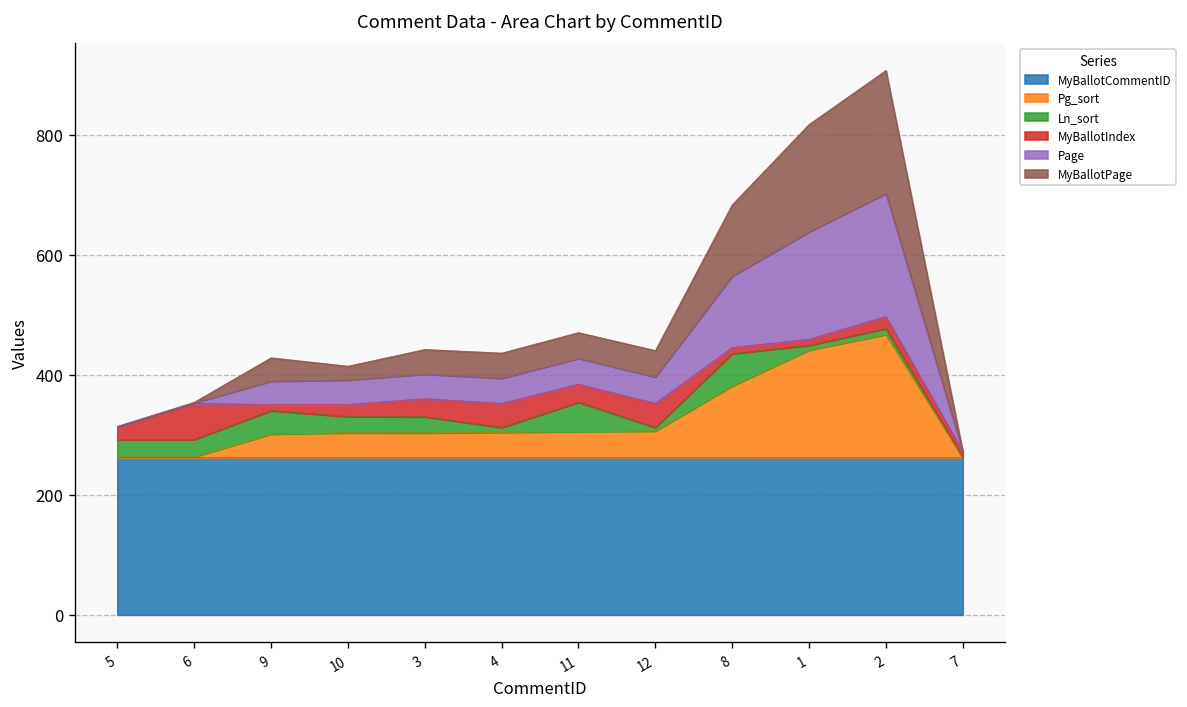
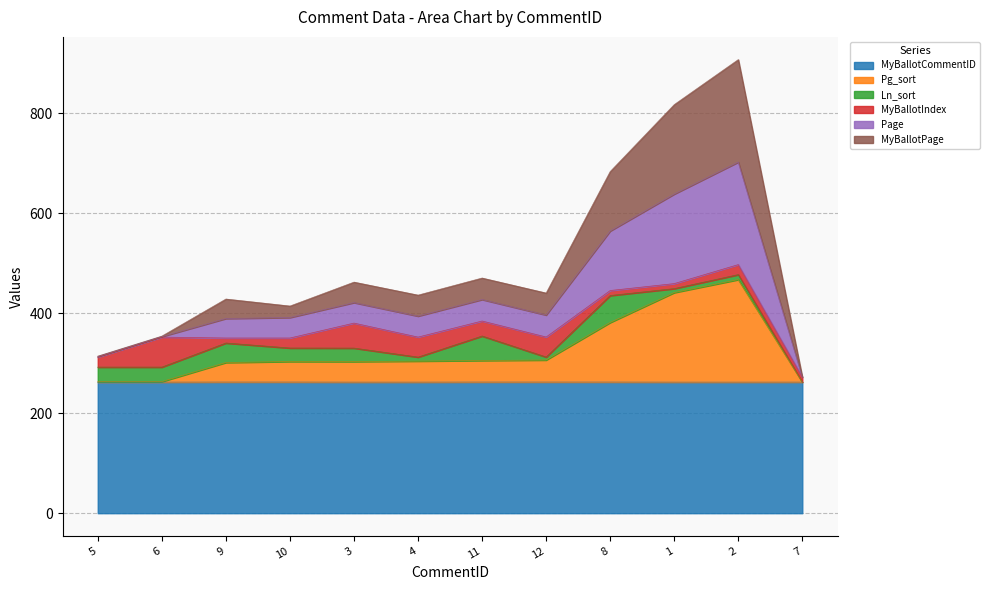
  {
    "MyBallotCommentID": {
      "9": 260,
      "10": 260,
      "3": 260,
      "4": 260,
      "11": 260,
      "12": 260,
      "8": 260,
      "1": 260,
      "2": 260
    },
    "Pg_sort": {
      "9": 40,
      "10": 40,
      "3": 40,
      "4": 40,
      "11": 40,
      "12": 40,
      "8": 120,
      "1": 180,
      "2": 210
    },
    "Ln_sort": {
      "5": 30,
      "6": 30,
      "9": 40,
      "10": 30,
      "3": 30,
      "4": 10,
      "11": 50,
      "12": 10,
      "8": 50,
      "1": 10,
      "2": 10
    },
    "MyBallotIndex": {
      "9": 10,
      "10": 20,
-     "3": 30,
+     "3": 50,
      "4": 40,
      "11": 30,
      "12": 40,
      "8": 10,
      "1": 10,
      "2": 20
    },
    "Page": {
      "9": 40,
      "10": 40,
      "3": 40,
      "4": 40,
      "11": 40,
      "12": 40,
      "8": 120,
      "1": 180,
      "2": 210
    },
    "MyBallotPage": {
      "9": 40,
      "10": 20,
      "3": 40,
      "4": 40,
      "11": 40,
      "12": 40,
      "8": 120,
      "1": 180,
      "2": 210
    }
  }
